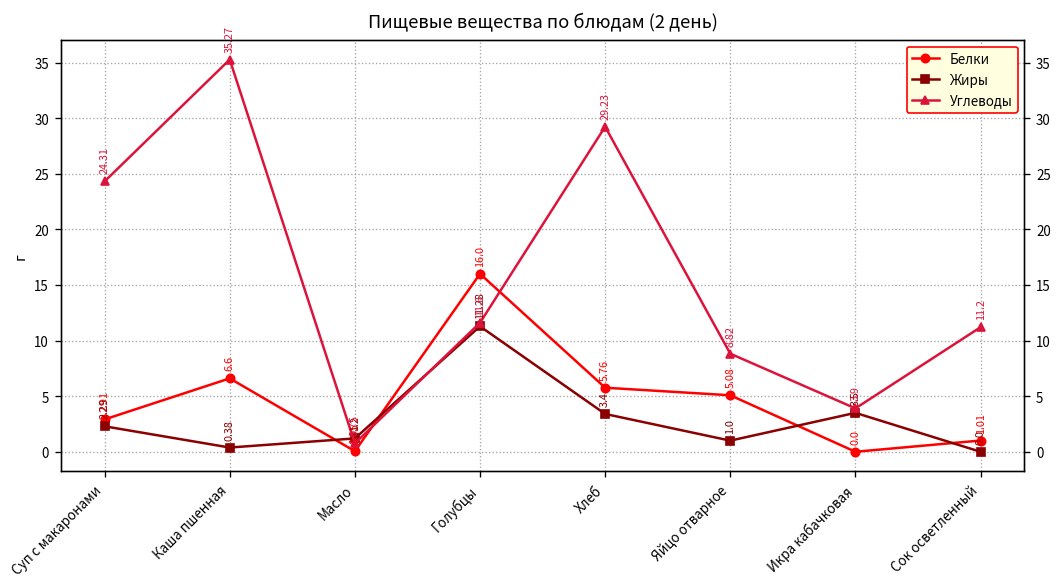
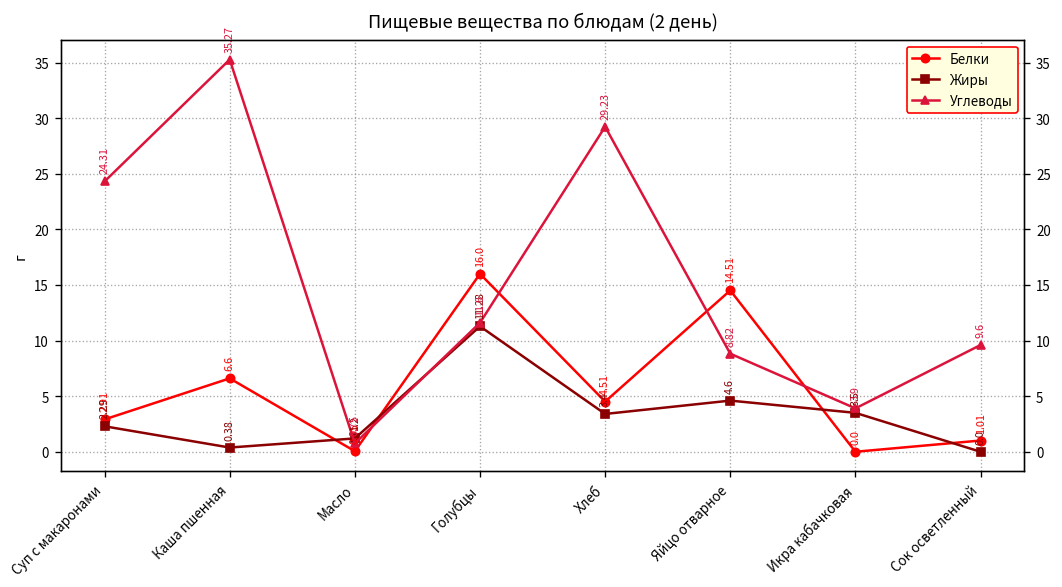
  {
    "Белки": {
      "Каша пшенная": 6.6,
      "Голубцы": 16.0,
-     "Хлеб": 5.76,
-     "Яйцо отварное": 5.08,
+     "Хлеб": 4.51,
+     "Яйцо отварное": 14.51,
      "Икра кабачковая": 0.0
    },
    "Жиры": {
      "Каша пшенная": 0.38,
-     "Яйцо отварное": 1.0
+     "Яйцо отварное": 4.6
    },
    "Углеводы": {
      "Суп с макаронами": 24.31,
      "Каша пшенная": 35.27,
      "Хлеб": 29.23,
      "Яйцо отварное": 8.82,
-     "Сок осветленный": 11.2
+     "Сок осветленный": 9.6
    }
  }
